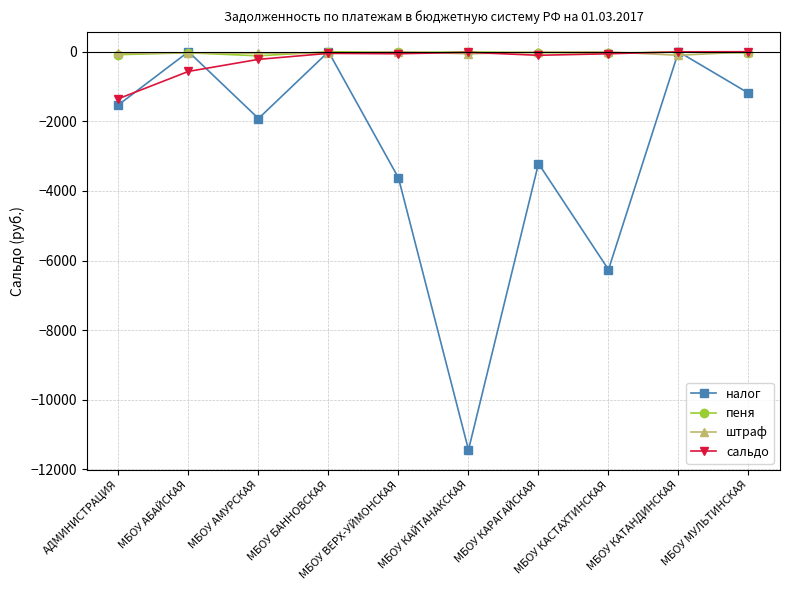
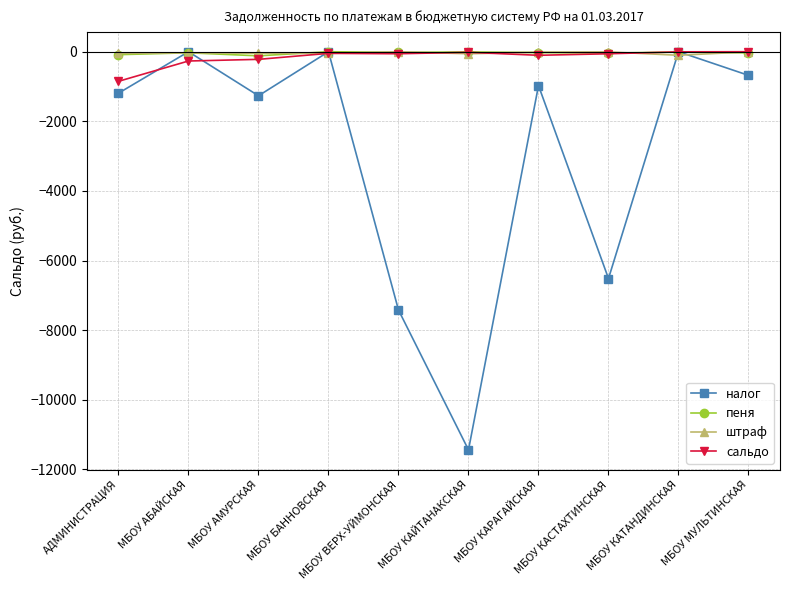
  {
    "налог": {
-     "АДМИНИСТРАЦИЯ": -1500,
-     "МБОУ АМУРСКАЯ": -1900,
-     "МБОУ ВЕРХ-УЙМОНСКАЯ": -3600,
+     "АДМИНИСТРАЦИЯ": -1200,
+     "МБОУ АМУРСКАЯ": -1300,
+     "МБОУ ВЕРХ-УЙМОНСКАЯ": -7400,
      "МБОУ КАЙТАНАКСКАЯ": -11400,
-     "МБОУ КАРАГАЙСКАЯ": -3200,
-     "МБОУ КАСТАХТИНСКАЯ": -6300,
-     "МБОУ МУЛЬТИНСКАЯ": -1200
+     "МБОУ КАРАГАЙСКАЯ": -1000,
+     "МБОУ КАСТАХТИНСКАЯ": -6500,
+     "МБОУ МУЛЬТИНСКАЯ": -700
    },
    "пеня": {
      "МБОУ АМУРСКАЯ": -100
    },
    "штраф": {
      "МБОУ АМУРСКАЯ": 0,
      "МБОУ КАТАНДИНСКАЯ": -100
    },
    "сальдо": {
-     "АДМИНИСТРАЦИЯ": -1400,
-     "МБОУ АБАЙСКАЯ": -600,
+     "АДМИНИСТРАЦИЯ": -900,
+     "МБОУ АБАЙСКАЯ": -300,
      "МБОУ АМУРСКАЯ": -200,
      "МБОУ КАРАГАЙСКАЯ": -100
    }
  }
